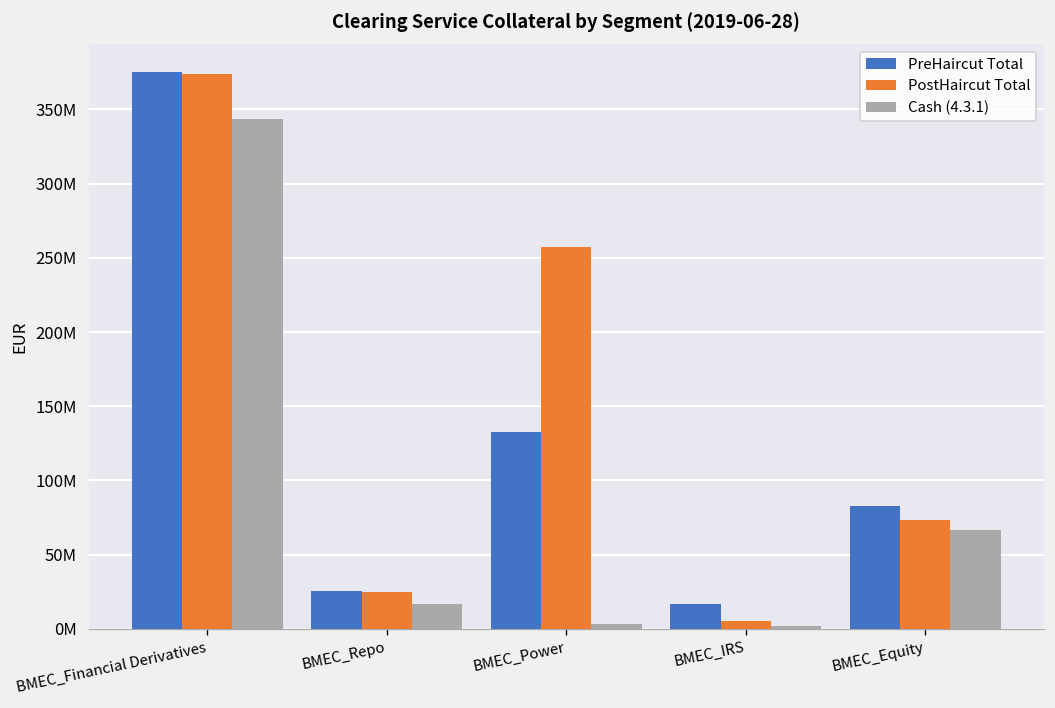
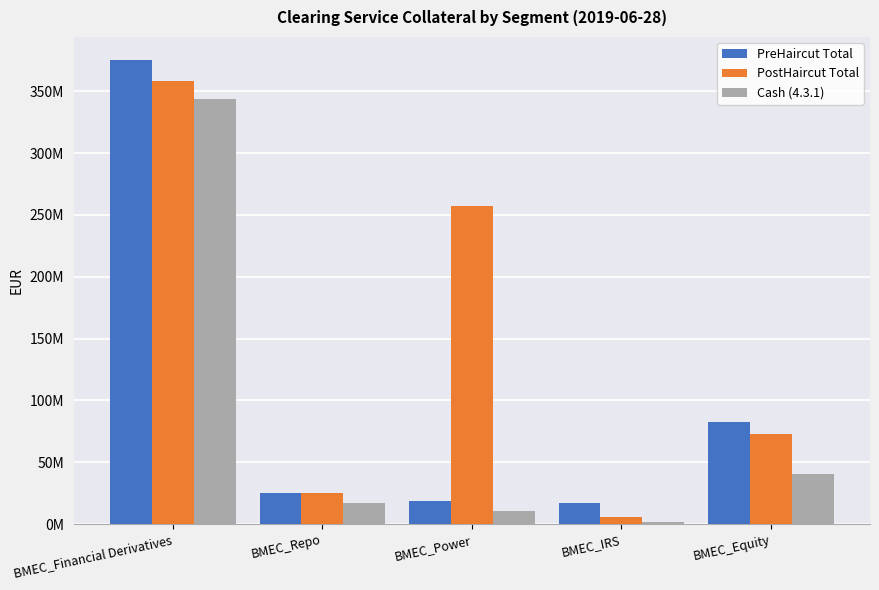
  {
    "PreHaircut Total": {
      "BMEC_Financial Derivatives": 375000000,
      "BMEC_Repo": 25000000,
-     "BMEC_Power": 133000000,
+     "BMEC_Power": 19000000,
      "BMEC_IRS": 17000000,
      "BMEC_Equity": 83000000
    },
    "PostHaircut Total": {
-     "BMEC_Financial Derivatives": 374000000,
+     "BMEC_Financial Derivatives": 358000000,
      "BMEC_Repo": 25000000,
      "BMEC_Power": 258000000,
      "BMEC_IRS": 5000000,
      "BMEC_Equity": 73000000
    },
    "Cash (4.3.1)": {
      "BMEC_Financial Derivatives": 344000000,
      "BMEC_Repo": 17000000,
-     "BMEC_Power": 3000000,
-     "BMEC_Equity": 67000000
+     "BMEC_Power": 11000000,
+     "BMEC_Equity": 41000000
    }
  }
